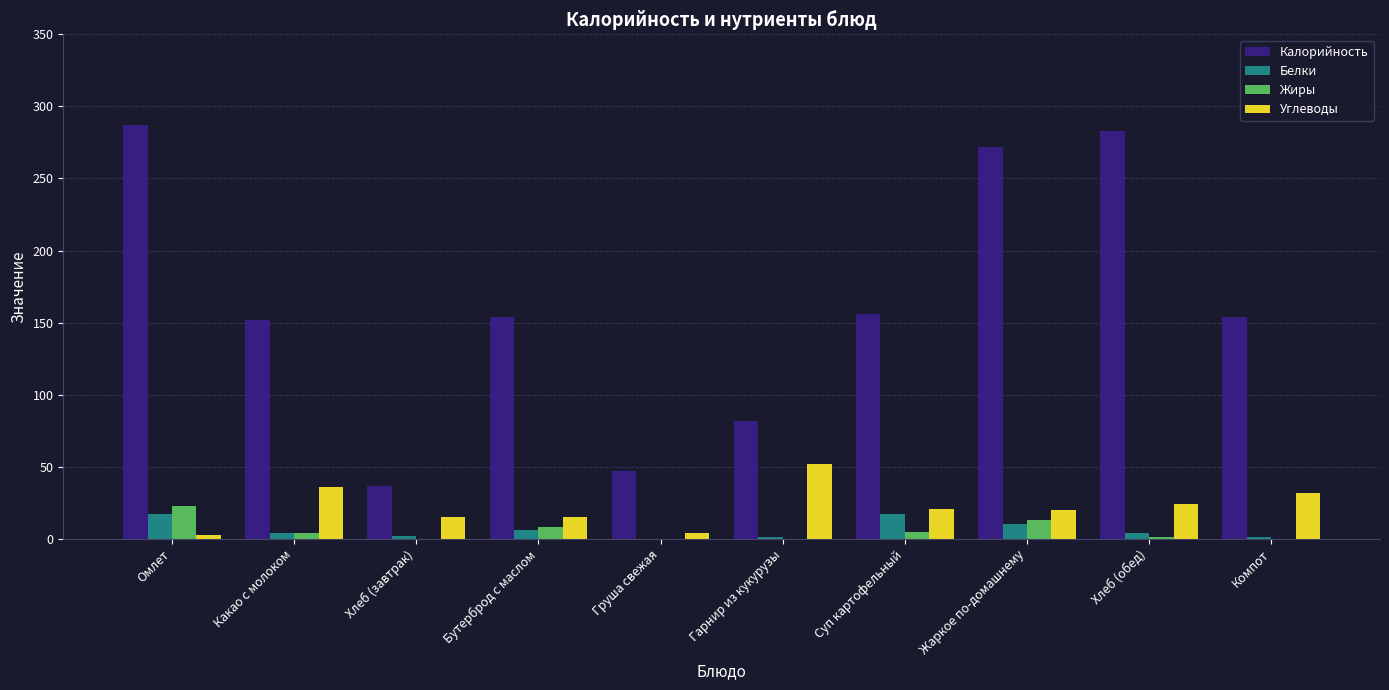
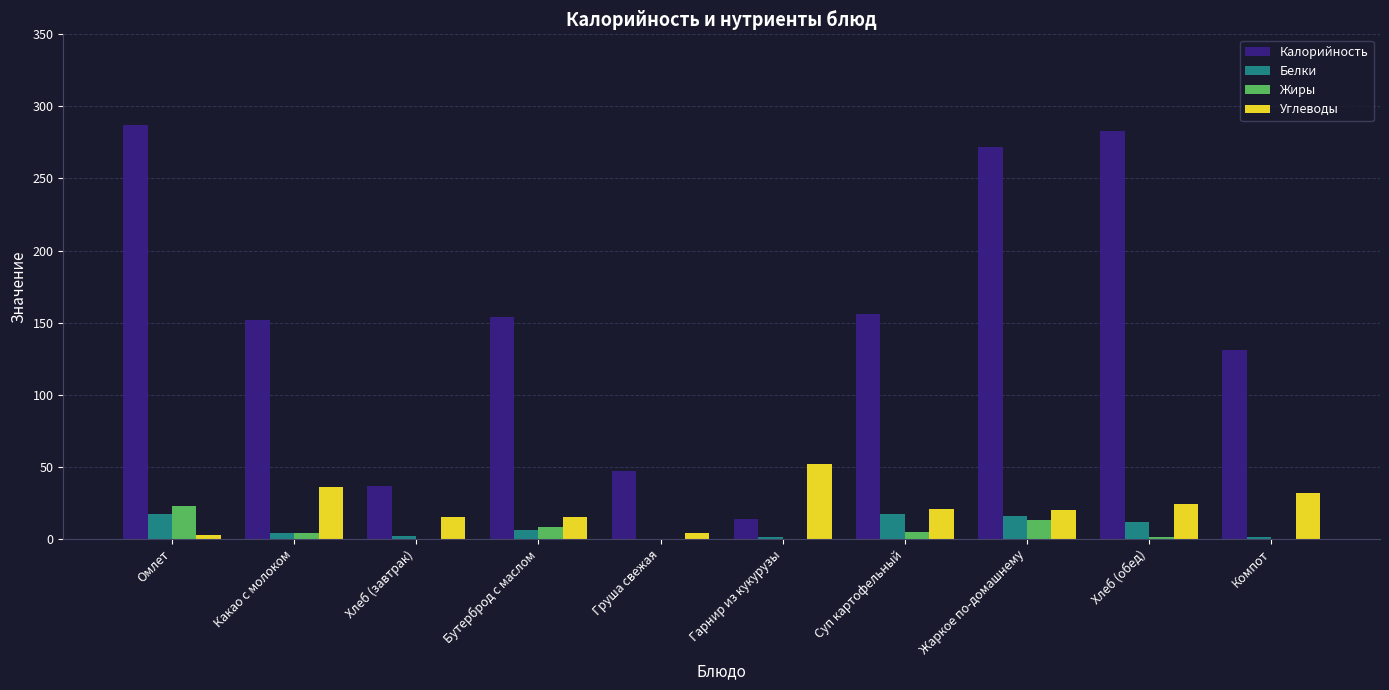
  {
    "Калорийность": {
      "Омлет": 287,
      "Какао с молоком": 152,
      "Хлеб (завтрак)": 37,
      "Бутерброд с маслом": 154,
      "Груша свежая": 47,
-     "Гарнир из кукурузы": 82,
+     "Гарнир из кукурузы": 14,
      "Суп картофельный": 156,
      "Жаркое по-домашнему": 272,
      "Хлеб (обед)": 283,
-     "Компот": 154
+     "Компот": 131
    },
    "Белки": {
      "Омлет": 17,
      "Какао с молоком": 4,
      "Хлеб (завтрак)": 2,
      "Бутерброд с маслом": 6,
      "Груша свежая": 0,
      "Суп картофельный": 17,
-     "Жаркое по-домашнему": 10,
-     "Хлеб (обед)": 4
+     "Жаркое по-домашнему": 16,
+     "Хлеб (обед)": 12
    },
    "Жиры": {
      "Омлет": 23,
      "Какао с молоком": 4,
      "Хлеб (завтрак)": 0,
      "Бутерброд с маслом": 8,
      "Груша свежая": 0,
      "Гарнир из кукурузы": 0,
      "Суп картофельный": 5,
      "Жаркое по-домашнему": 13,
      "Компот": 0
    },
    "Углеводы": {
      "Омлет": 3,
      "Какао с молоком": 36,
      "Хлеб (завтрак)": 15,
      "Бутерброд с маслом": 15,
      "Груша свежая": 4,
      "Гарнир из кукурузы": 52,
      "Суп картофельный": 21,
      "Жаркое по-домашнему": 20,
      "Хлеб (обед)": 24,
      "Компот": 32
    }
  }
